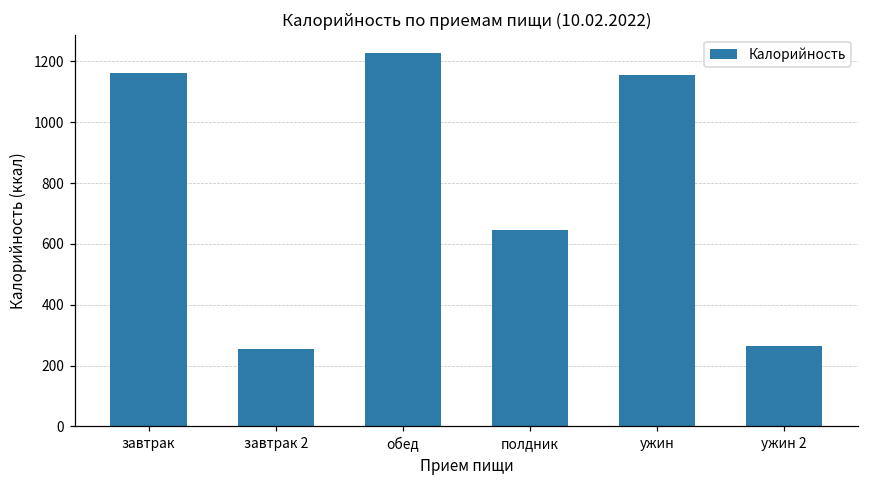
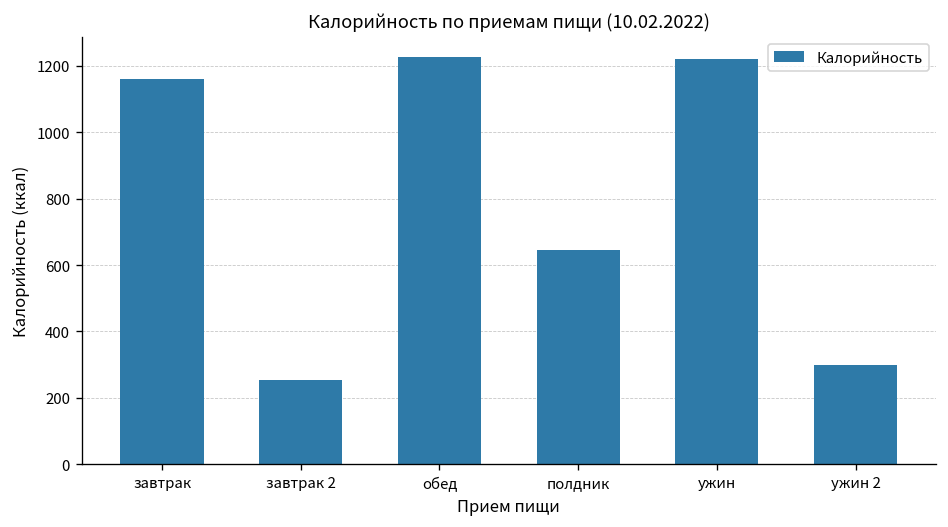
  {
    "завтрак": 1160,
    "завтрак 2": 250,
    "обед": 1230,
    "полдник": 650,
-   "ужин": 1150,
-   "ужин 2": 260
+   "ужин": 1220,
+   "ужин 2": 300
  }
